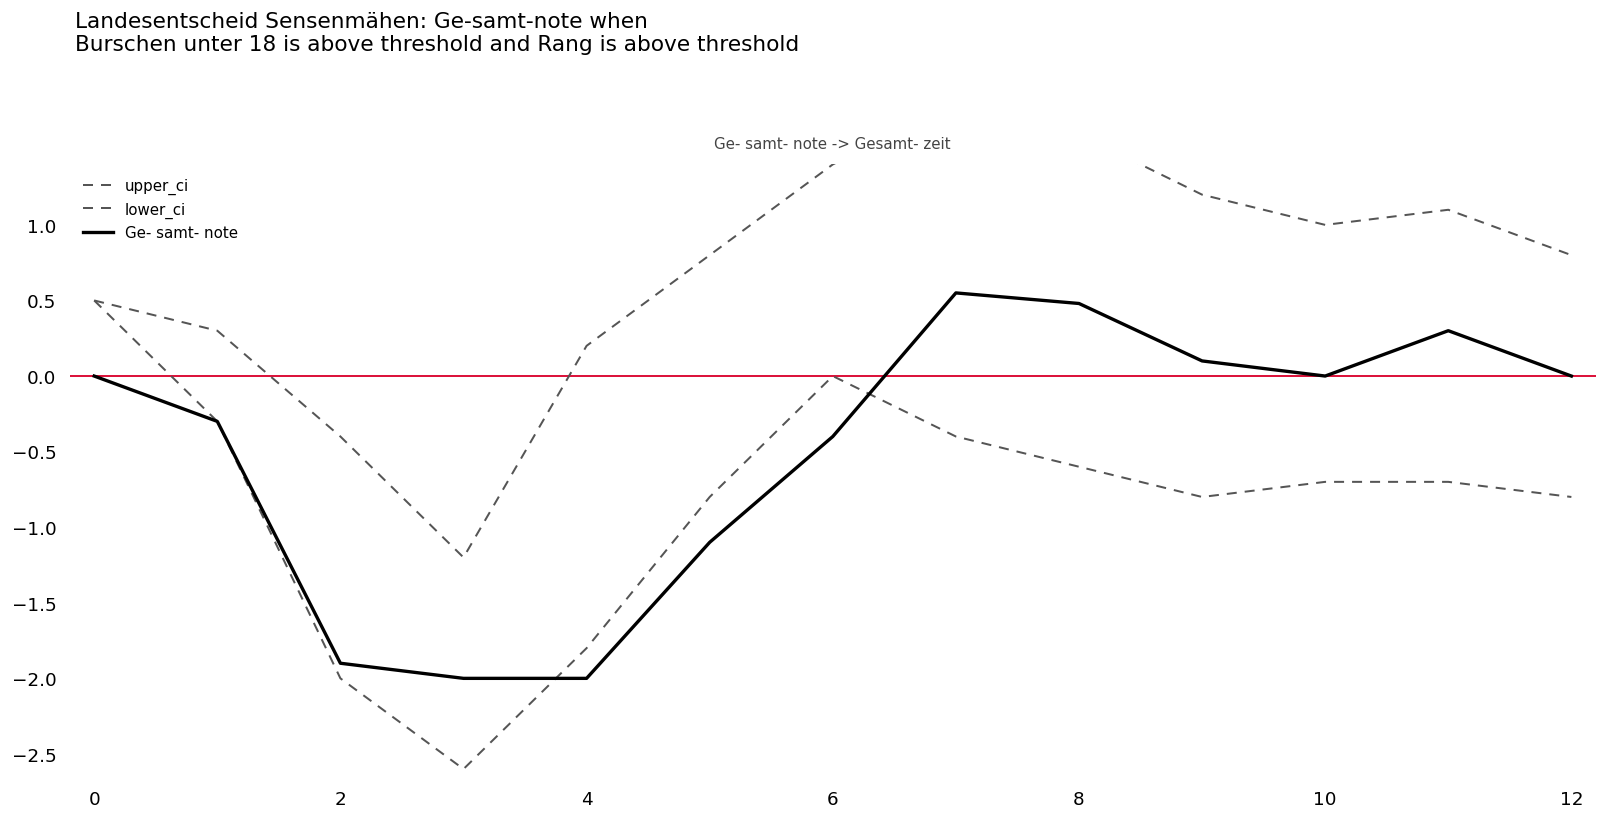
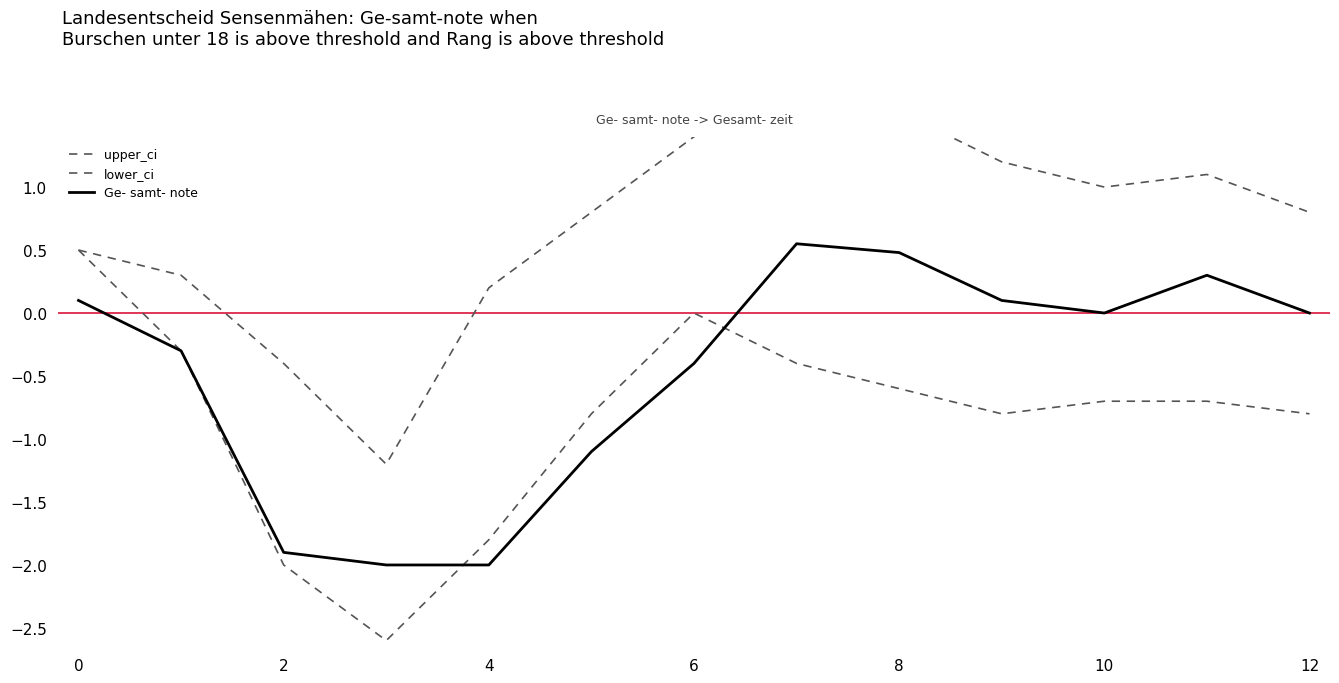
  {
    "Ge- samt- note": {
-     "0": 0.0,
+     "0": 0.1,
      "2": -1.9,
      "4": -2.0,
      "6": -0.4,
      "8": 0.48,
      "10": 0.0,
      "12": 0.0
    }
  }
